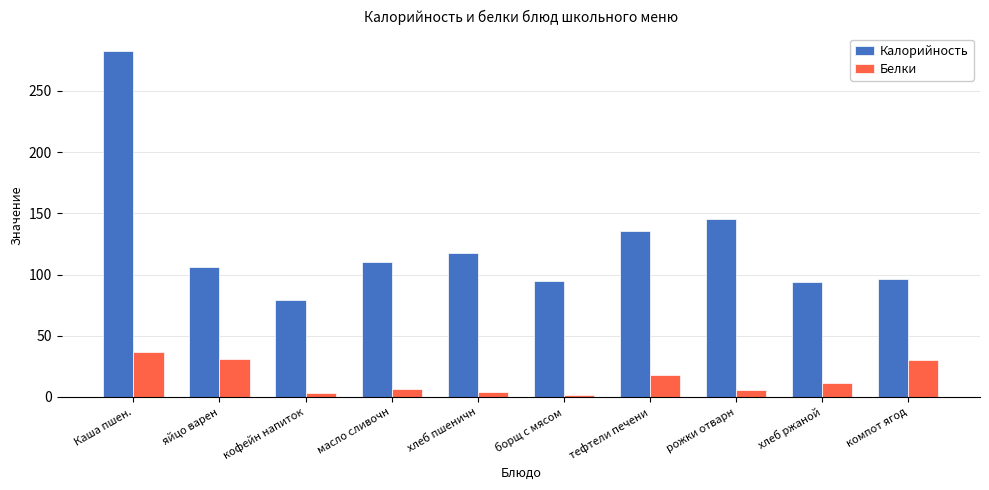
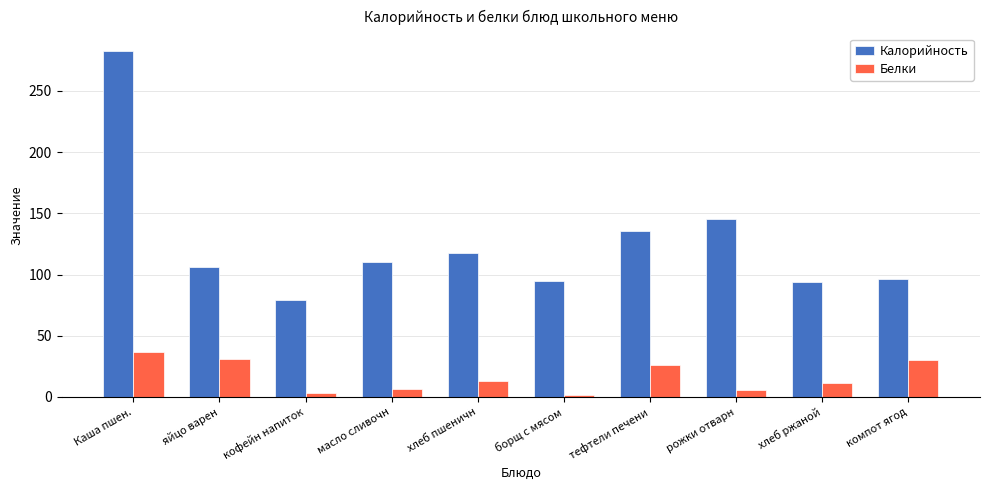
  {
    "Калорийность": {
      "Каша пшен.": 283,
      "яйцо варен": 106,
      "кофейн напиток": 79,
      "масло сливочн": 110,
      "хлеб пшеничн": 118,
      "борщ с мясом": 95,
      "тефтели печени": 135,
      "рожки отварн": 145,
      "хлеб ржаной": 94,
      "компот ягод": 96
    },
    "Белки": {
      "Каша пшен.": 37,
      "яйцо варен": 31,
      "кофейн напиток": 3,
      "масло сливочн": 6,
-     "хлеб пшеничн": 4,
-     "тефтели печени": 18,
+     "хлеб пшеничн": 13,
+     "тефтели печени": 26,
      "рожки отварн": 6,
      "хлеб ржаной": 11,
      "компот ягод": 30
    }
  }
